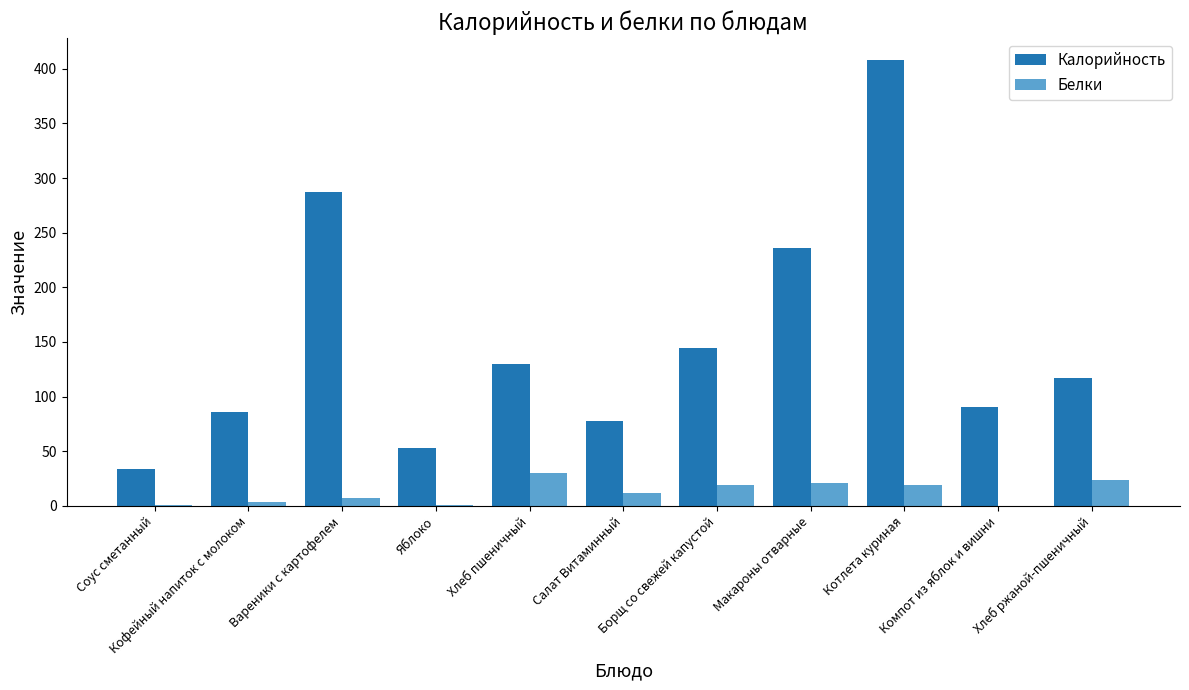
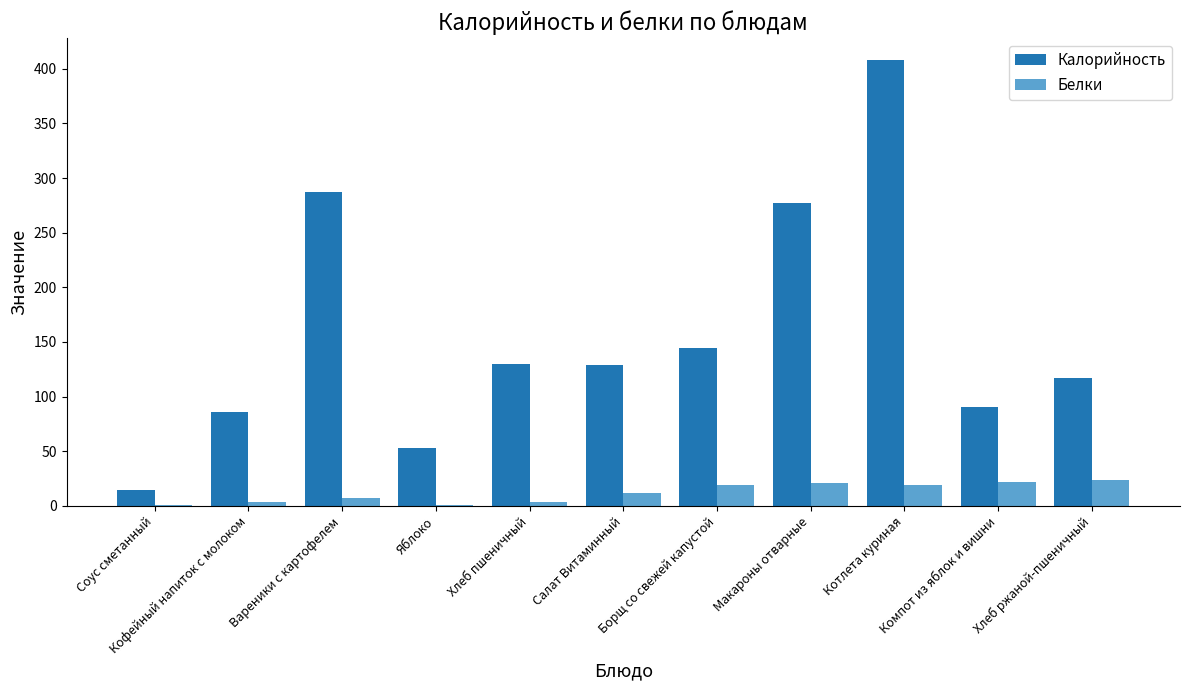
  {
    "Калорийность": {
-     "Соус сметанный": 34,
+     "Соус сметанный": 14,
      "Кофейный напиток с молоком": 86,
      "Вареники с картофелем": 287,
      "Яблоко": 53,
      "Хлеб пшеничный": 130,
-     "Салат Витаминный": 78,
+     "Салат Витаминный": 129,
      "Борщ со свежей капустой": 145,
-     "Макароны отварные": 236,
+     "Макароны отварные": 277,
      "Котлета куриная": 408,
      "Компот из яблок и вишни": 91,
      "Хлеб ржаной-пшеничный": 117
    },
    "Белки": {
      "Кофейный напиток с молоком": 4,
      "Вареники с картофелем": 7,
-     "Хлеб пшеничный": 30,
+     "Хлеб пшеничный": 4,
      "Салат Витаминный": 11,
      "Борщ со свежей капустой": 19,
      "Макароны отварные": 21,
      "Котлета куриная": 19,
-     "Компот из яблок и вишни": 0,
+     "Компот из яблок и вишни": 22,
      "Хлеб ржаной-пшеничный": 24
    }
  }
